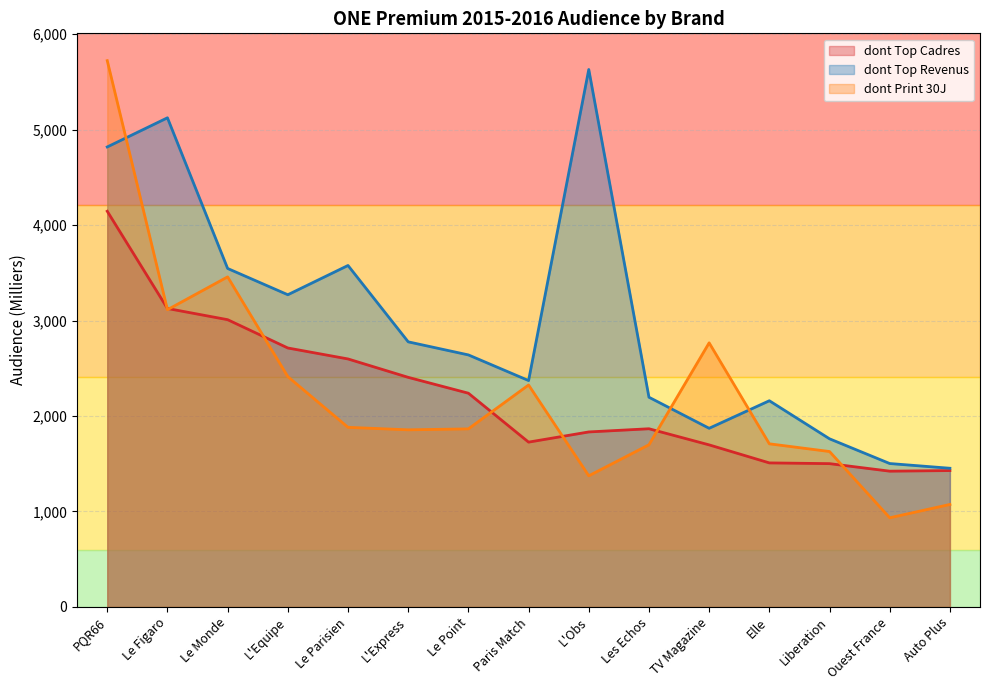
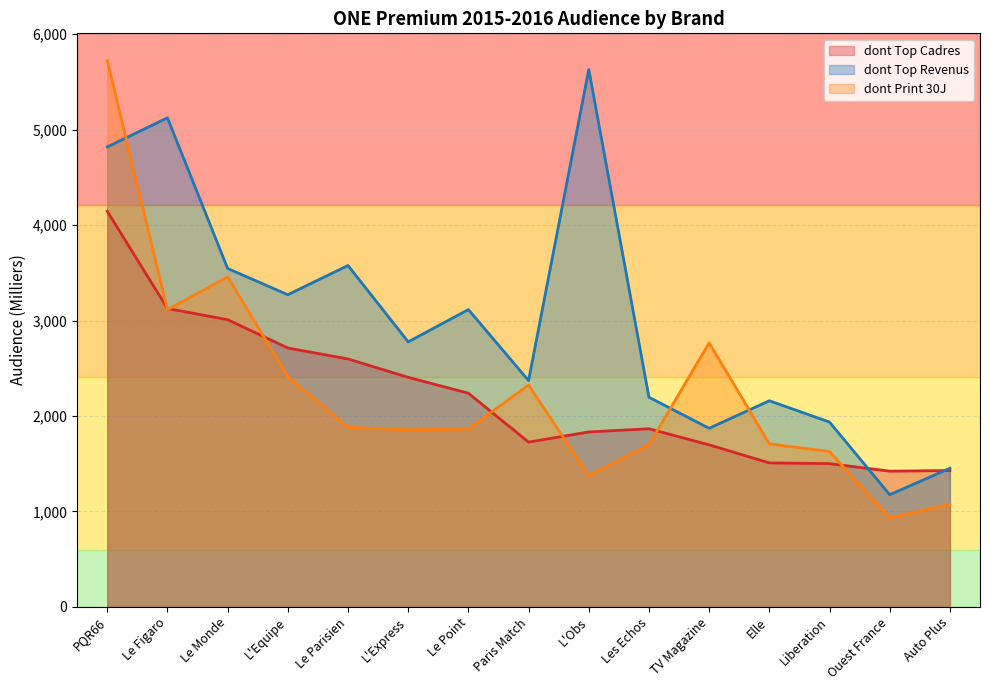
  {
    "dont Top Revenus": {
      "PQR66": "4,800",
      "Le Figaro": "5,100",
      "Le Monde": "3,500",
      "L'Equipe": "3,300",
      "Le Parisien": "3,600",
      "L'Express": "2,800",
-     "Le Point": "2,600",
+     "Le Point": "3,100",
      "Paris Match": "2,400",
      "L'Obs": "5,600",
      "Les Echos": "2,200",
      "TV Magazine": "1,900",
      "Elle": "2,200",
-     "Liberation": "1,800",
-     "Ouest France": "1,500"
+     "Liberation": "1,900",
+     "Ouest France": "1,200"
    }
  }
